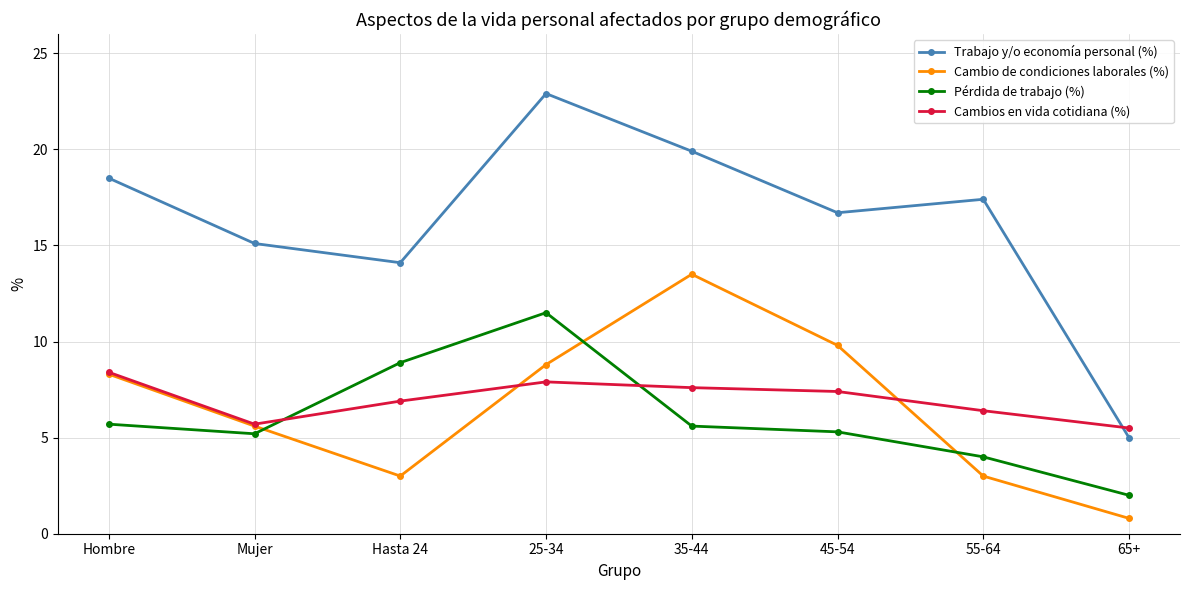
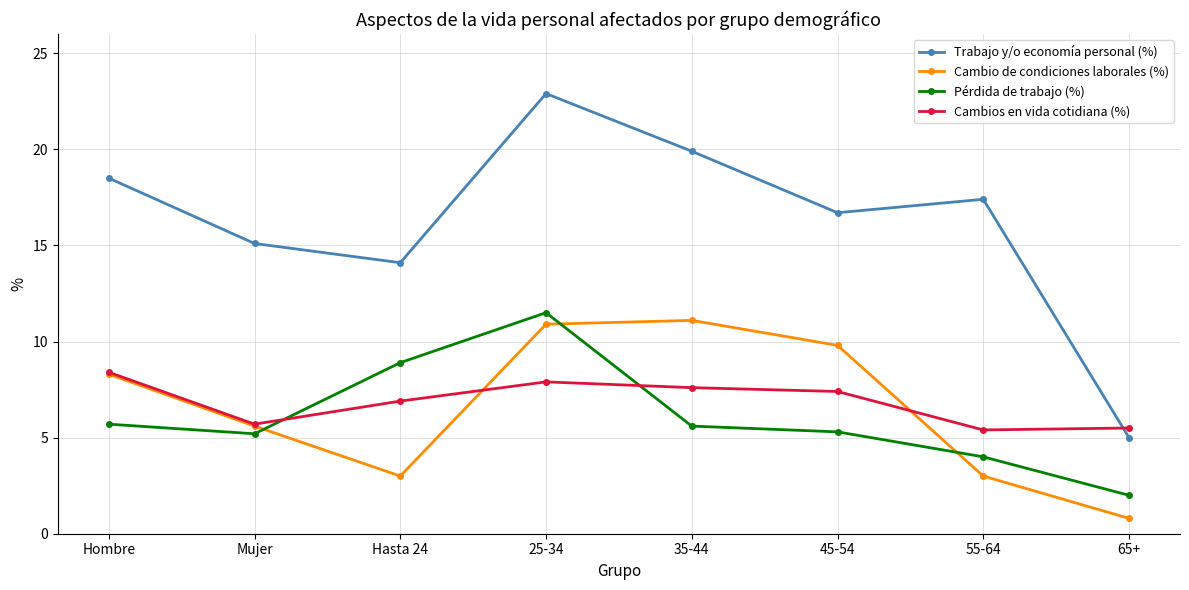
  {
    "Trabajo y/o economía personal (%)": {
      "Hombre": 18.5,
      "Mujer": 15.1,
      "Hasta 24": 14.1,
      "25-34": 22.9,
      "35-44": 19.9,
      "45-54": 16.7,
      "55-64": 17.4,
      "65+": 5.0
    },
    "Cambio de condiciones laborales (%)": {
      "Hasta 24": 3.0,
-     "25-34": 8.8,
-     "35-44": 13.5,
+     "25-34": 10.9,
+     "35-44": 11.1,
      "45-54": 9.8,
      "55-64": 3.0,
      "65+": 0.8
    },
    "Pérdida de trabajo (%)": {
      "Hombre": 5.7,
      "Mujer": 5.2,
      "Hasta 24": 8.9,
      "25-34": 11.5,
      "35-44": 5.6,
      "45-54": 5.3,
      "55-64": 4.0,
      "65+": 2.0
    },
    "Cambios en vida cotidiana (%)": {
      "Hasta 24": 6.9,
      "25-34": 7.9,
      "35-44": 7.6,
      "45-54": 7.4,
-     "55-64": 6.4,
+     "55-64": 5.4,
      "65+": 5.5
    }
  }
